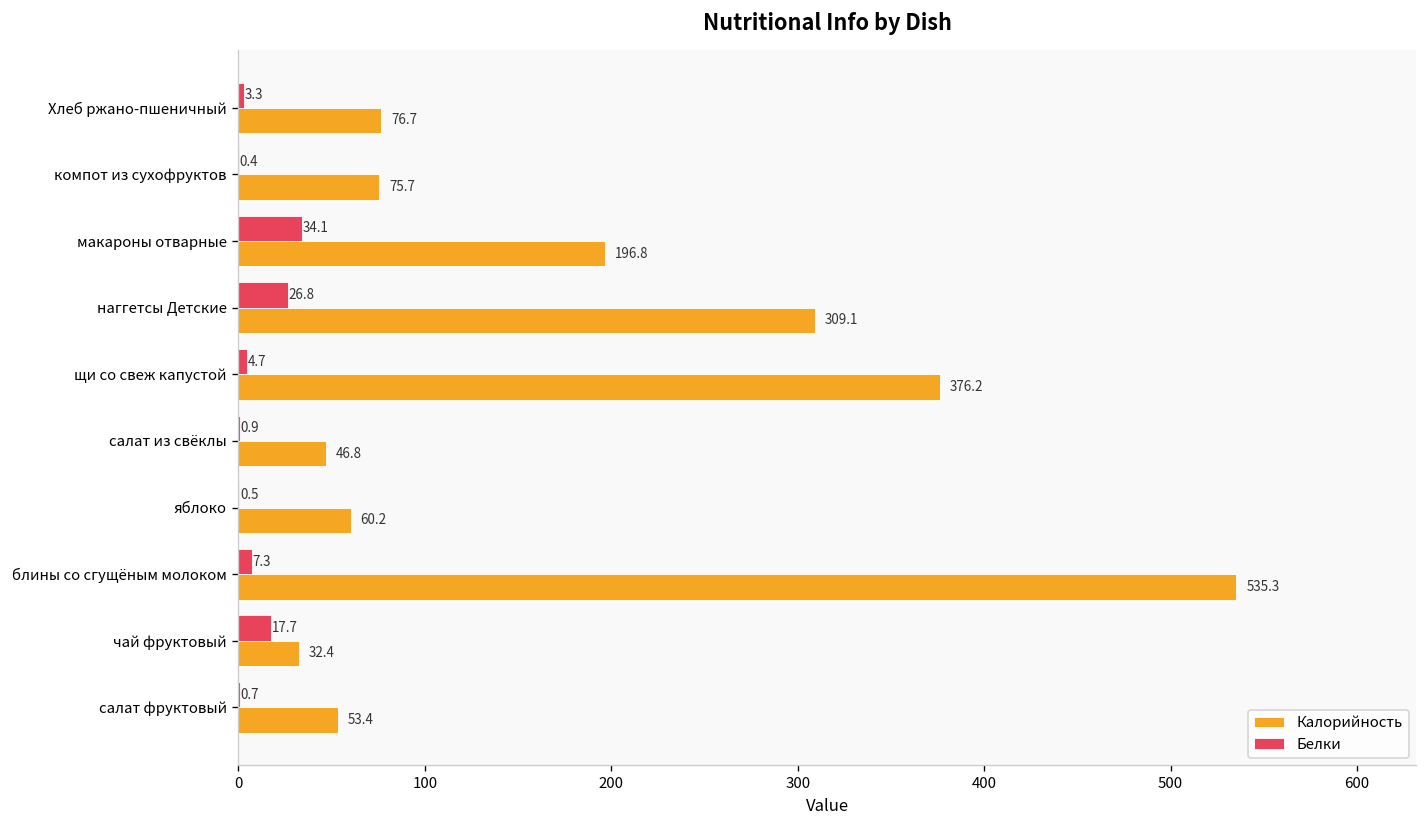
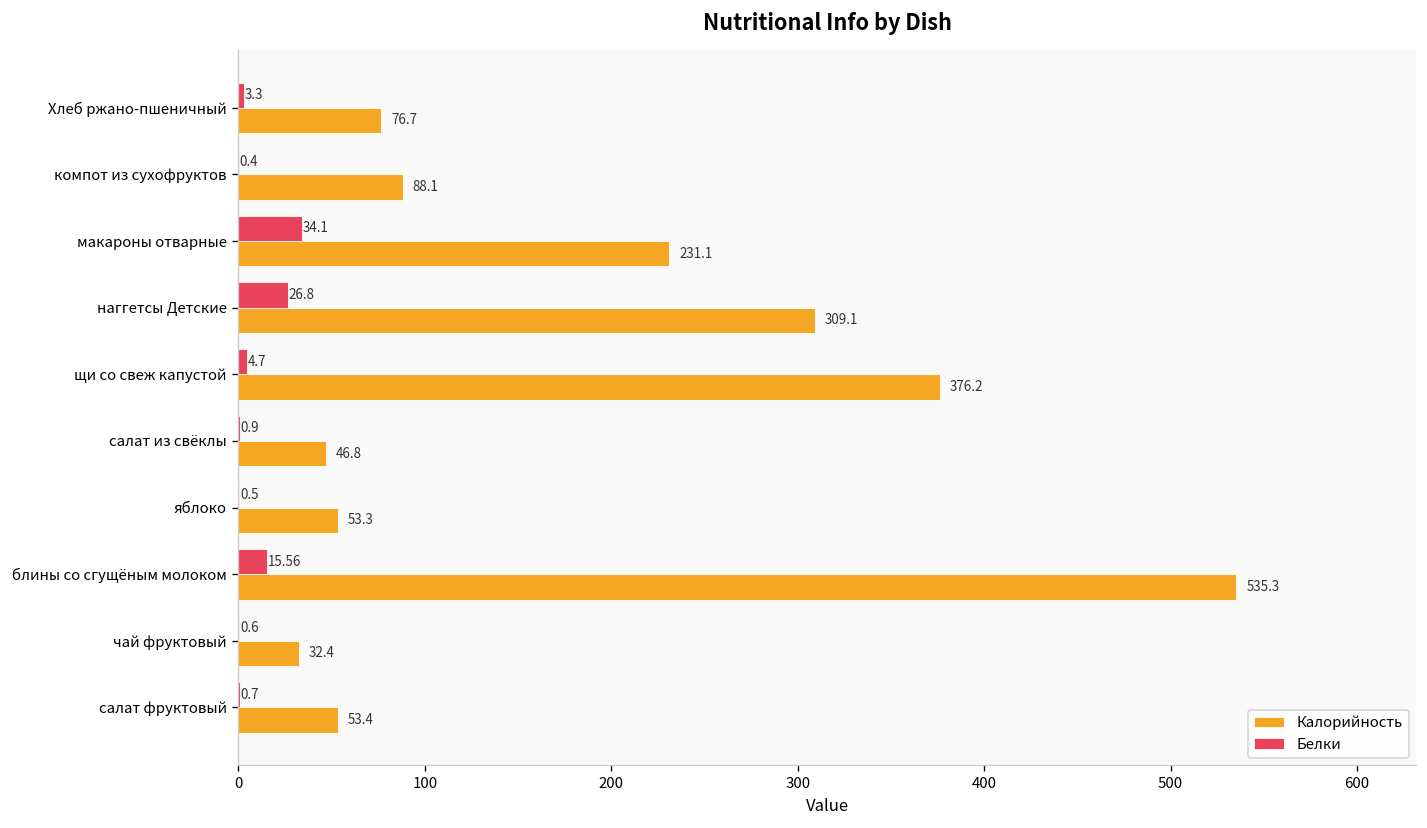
  {
    "Калорийность": {
      "Хлеб ржано-пшеничный": 76.7,
-     "компот из сухофруктов": 75.7,
-     "макароны отварные": 196.8,
+     "компот из сухофруктов": 88.1,
+     "макароны отварные": 231.1,
      "наггетсы Детские": 309.1,
      "щи со свеж капустой": 376.2,
      "салат из свёклы": 46.8,
-     "яблоко": 60.2,
+     "яблоко": 53.3,
      "блины со сгущёным молоком": 535.3,
      "чай фруктовый": 32.4,
      "салат фруктовый": 53.4
    },
    "Белки": {
      "Хлеб ржано-пшеничный": 3.3,
      "компот из сухофруктов": 0.4,
      "макароны отварные": 34.1,
      "наггетсы Детские": 26.8,
      "щи со свеж капустой": 4.7,
      "салат из свёклы": 0.9,
      "яблоко": 0.5,
-     "блины со сгущёным молоком": 7.3,
-     "чай фруктовый": 17.7,
+     "блины со сгущёным молоком": 15.56,
+     "чай фруктовый": 0.6,
      "салат фруктовый": 0.7
    }
  }
